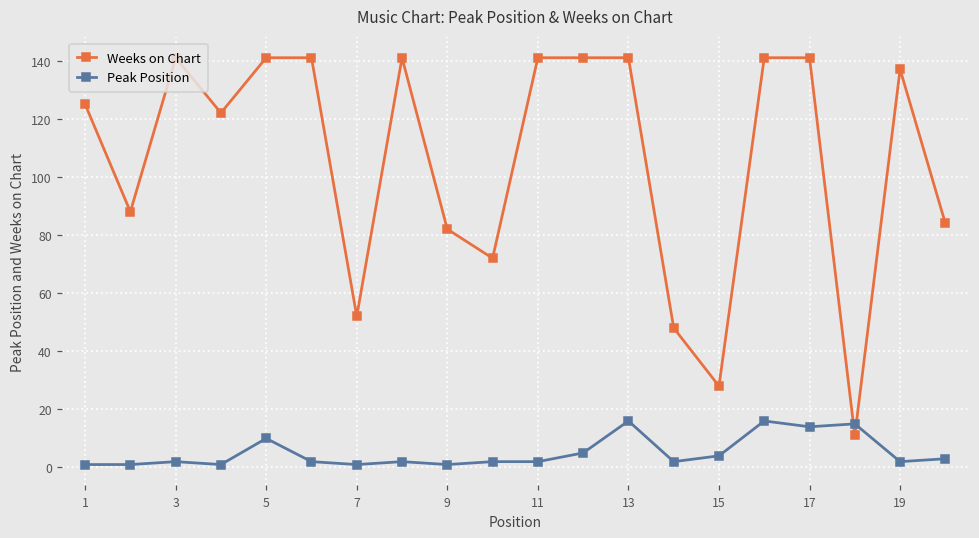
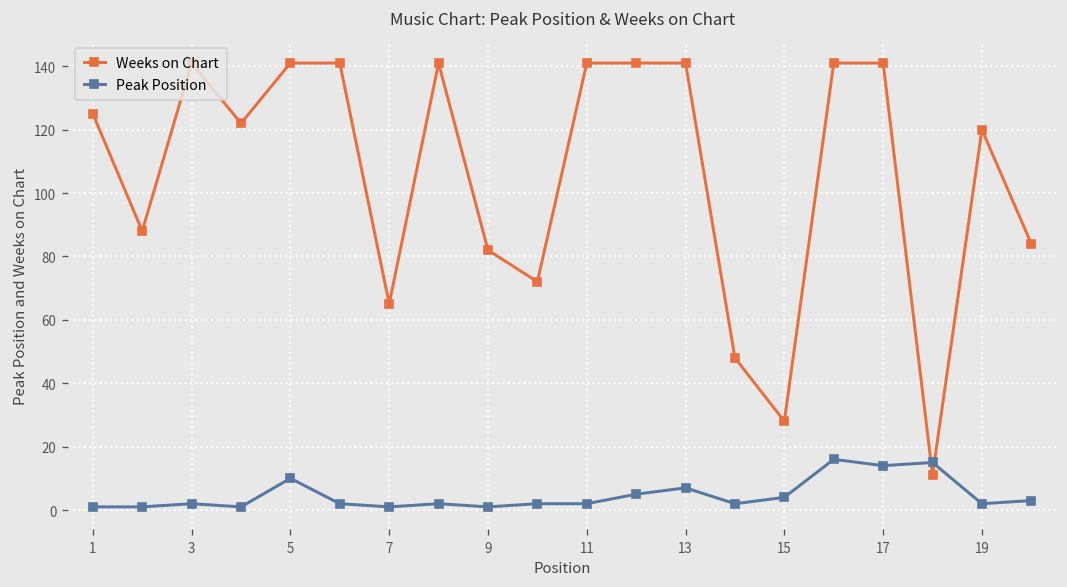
  {
    "Weeks on Chart": {
      "1": 125,
      "5": 141,
-     "7": 52,
+     "7": 65,
      "9": 82,
      "11": 141,
      "13": 141,
      "15": 28,
      "17": 141,
-     "19": 137
+     "19": 120
    },
    "Peak Position": {
      "1": 1,
      "3": 2,
      "5": 10,
      "7": 1,
      "9": 1,
      "11": 2,
-     "13": 16,
+     "13": 7,
      "15": 4,
      "17": 14,
      "19": 2
    }
  }
